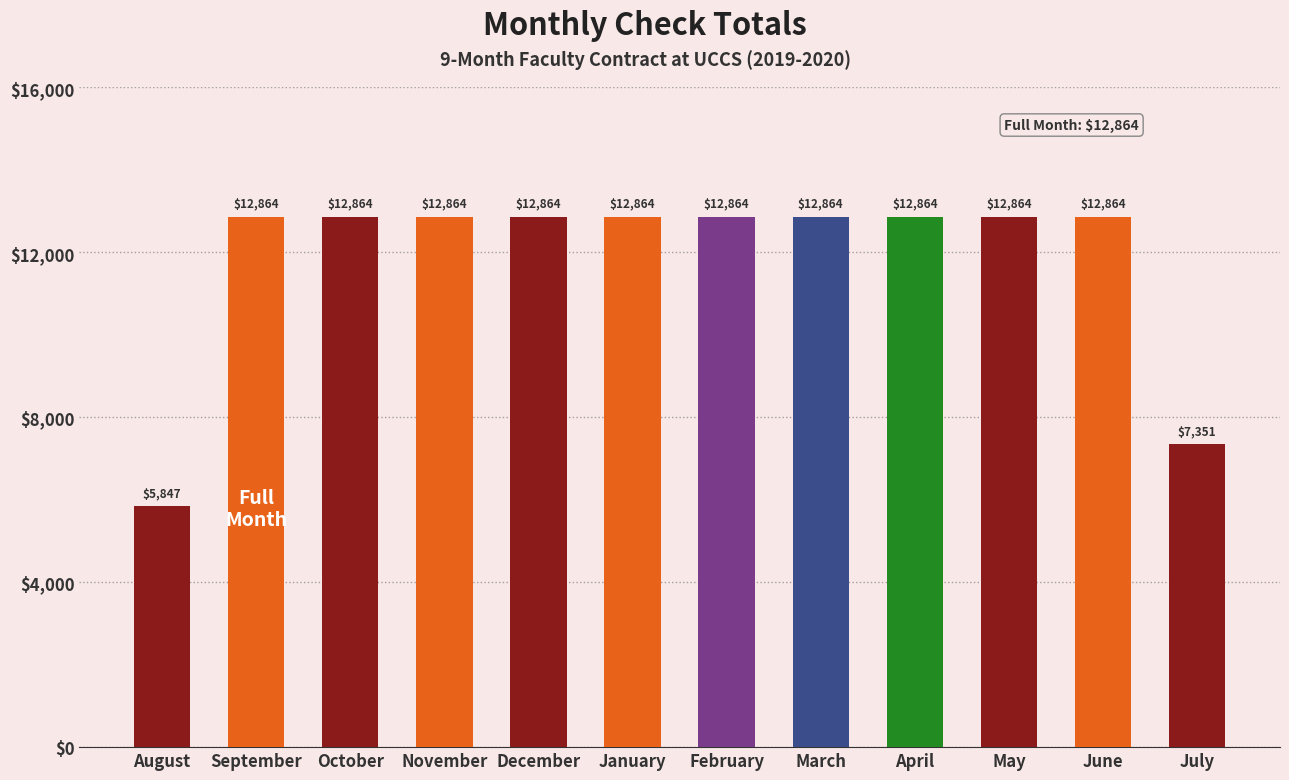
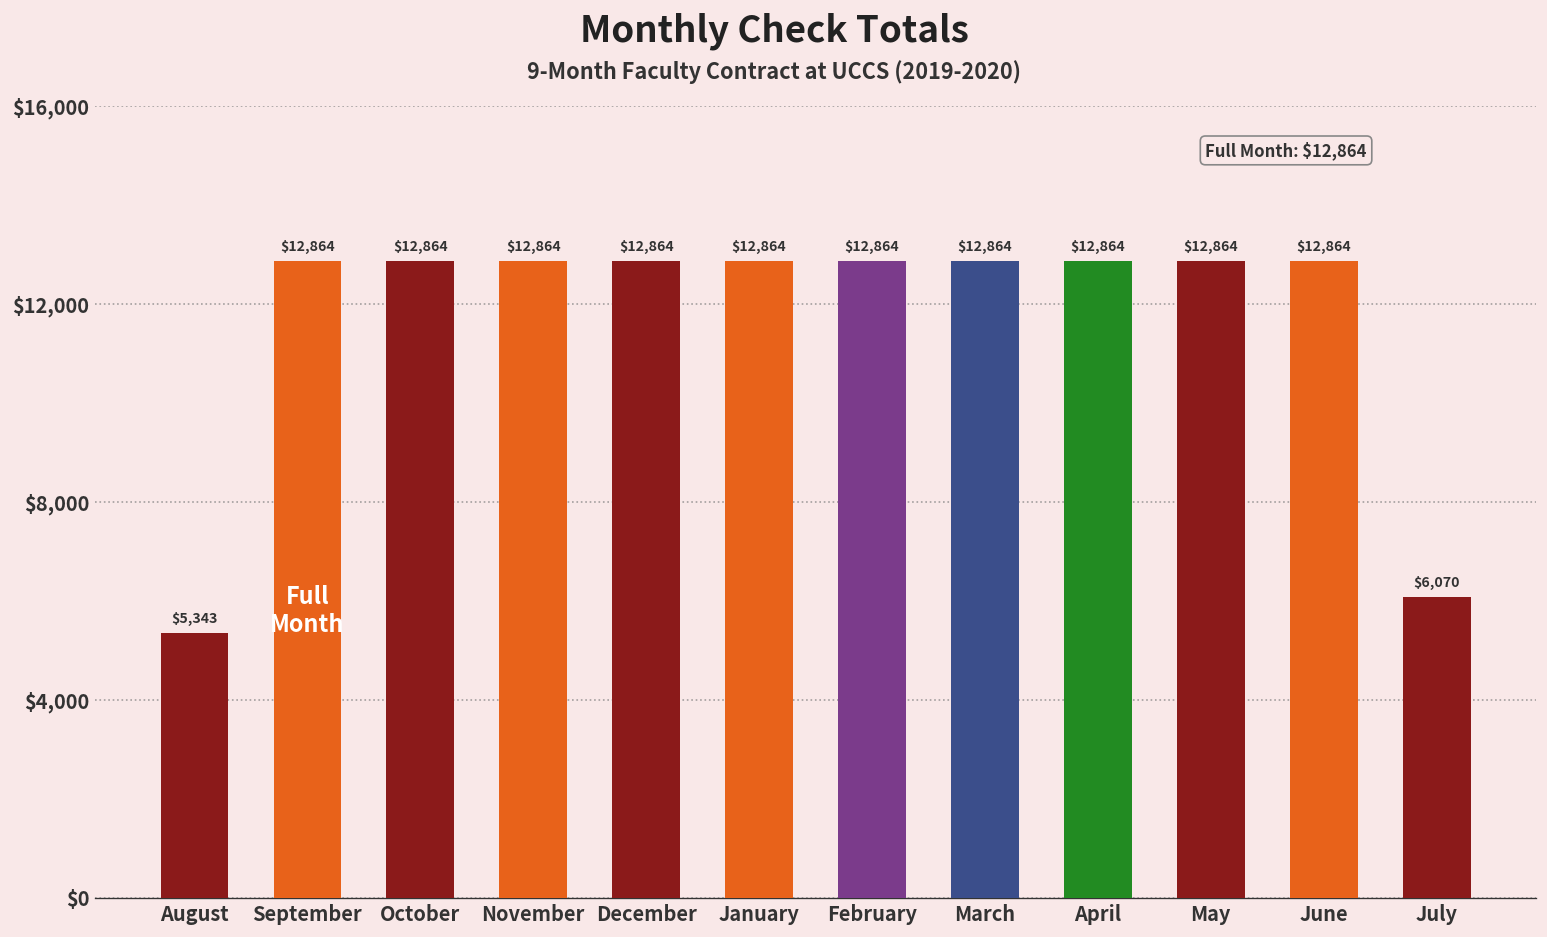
  {
-   "August": "$5,847",
+   "August": "$5,343",
    "September": "$12,864",
    "October": "$12,864",
    "November": "$12,864",
    "December": "$12,864",
    "January": "$12,864",
    "February": "$12,864",
    "March": "$12,864",
    "April": "$12,864",
    "May": "$12,864",
    "June": "$12,864",
-   "July": "$7,351"
+   "July": "$6,070"
  }
